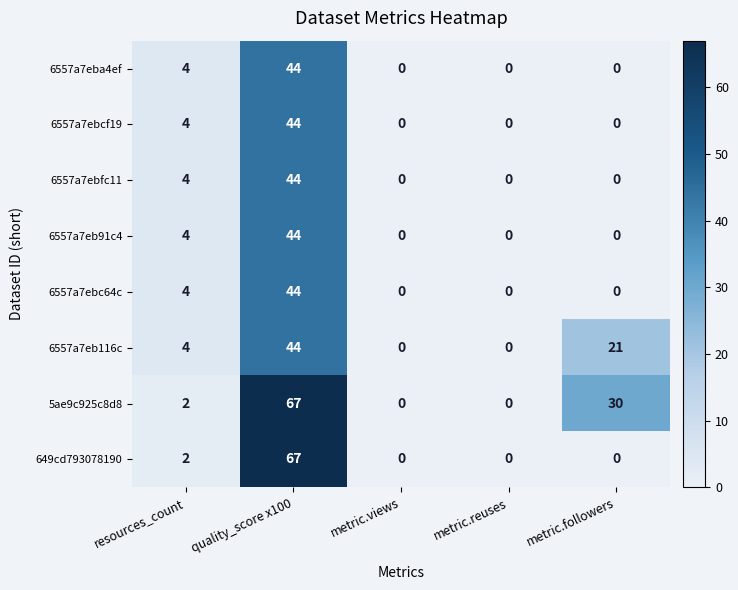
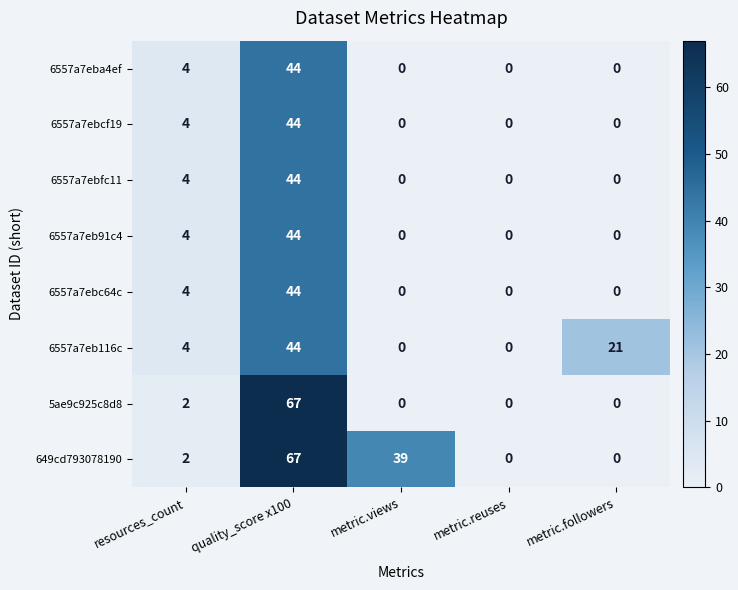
  {
    "6557a7eba4ef": {
      "resources_count": 4,
      "quality_score x100": 44,
      "metric.views": 0,
      "metric.reuses": 0,
      "metric.followers": 0
    },
    "6557a7ebcf19": {
      "resources_count": 4,
      "quality_score x100": 44,
      "metric.views": 0,
      "metric.reuses": 0,
      "metric.followers": 0
    },
    "6557a7ebfc11": {
      "resources_count": 4,
      "quality_score x100": 44,
      "metric.views": 0,
      "metric.reuses": 0,
      "metric.followers": 0
    },
    "6557a7eb91c4": {
      "resources_count": 4,
      "quality_score x100": 44,
      "metric.views": 0,
      "metric.reuses": 0,
      "metric.followers": 0
    },
    "6557a7ebc64c": {
      "resources_count": 4,
      "quality_score x100": 44,
      "metric.views": 0,
      "metric.reuses": 0,
      "metric.followers": 0
    },
    "6557a7eb116c": {
      "resources_count": 4,
      "quality_score x100": 44,
      "metric.views": 0,
      "metric.reuses": 0,
      "metric.followers": 21
    },
    "5ae9c925c8d8": {
      "resources_count": 2,
      "quality_score x100": 67,
      "metric.views": 0,
      "metric.reuses": 0,
-     "metric.followers": 30
+     "metric.followers": 0
    },
    "649cd793078190": {
      "resources_count": 2,
      "quality_score x100": 67,
-     "metric.views": 0,
+     "metric.views": 39,
      "metric.reuses": 0,
      "metric.followers": 0
    }
  }
